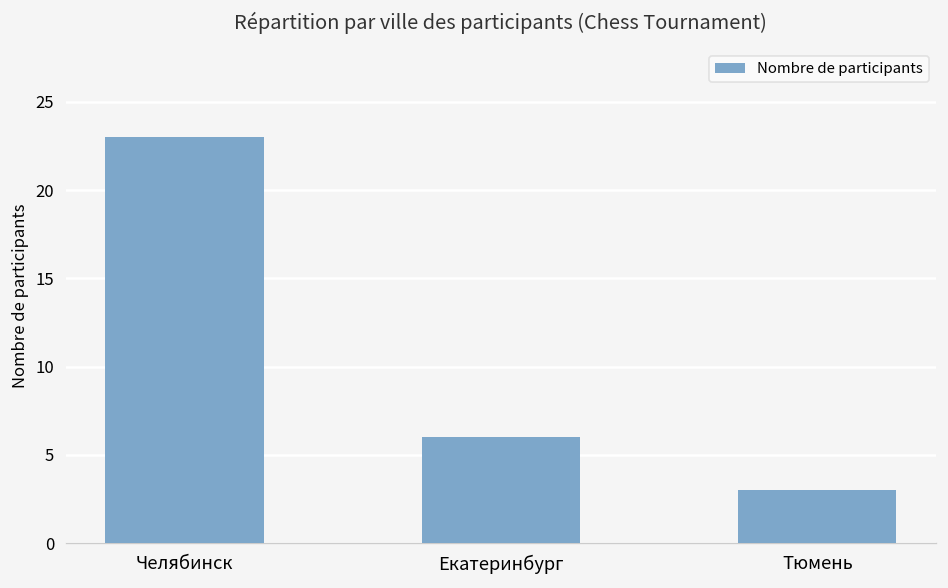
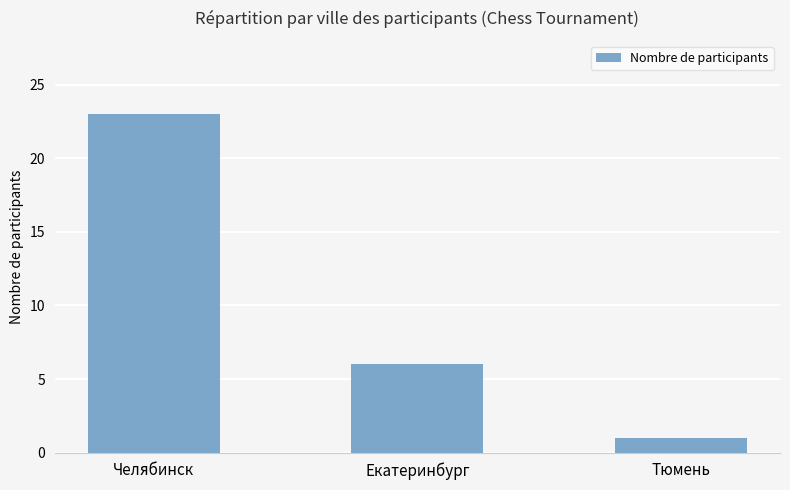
  {
    "Челябинск": 23,
    "Екатеринбург": 6,
-   "Тюмень": 3
+   "Тюмень": 1
  }
